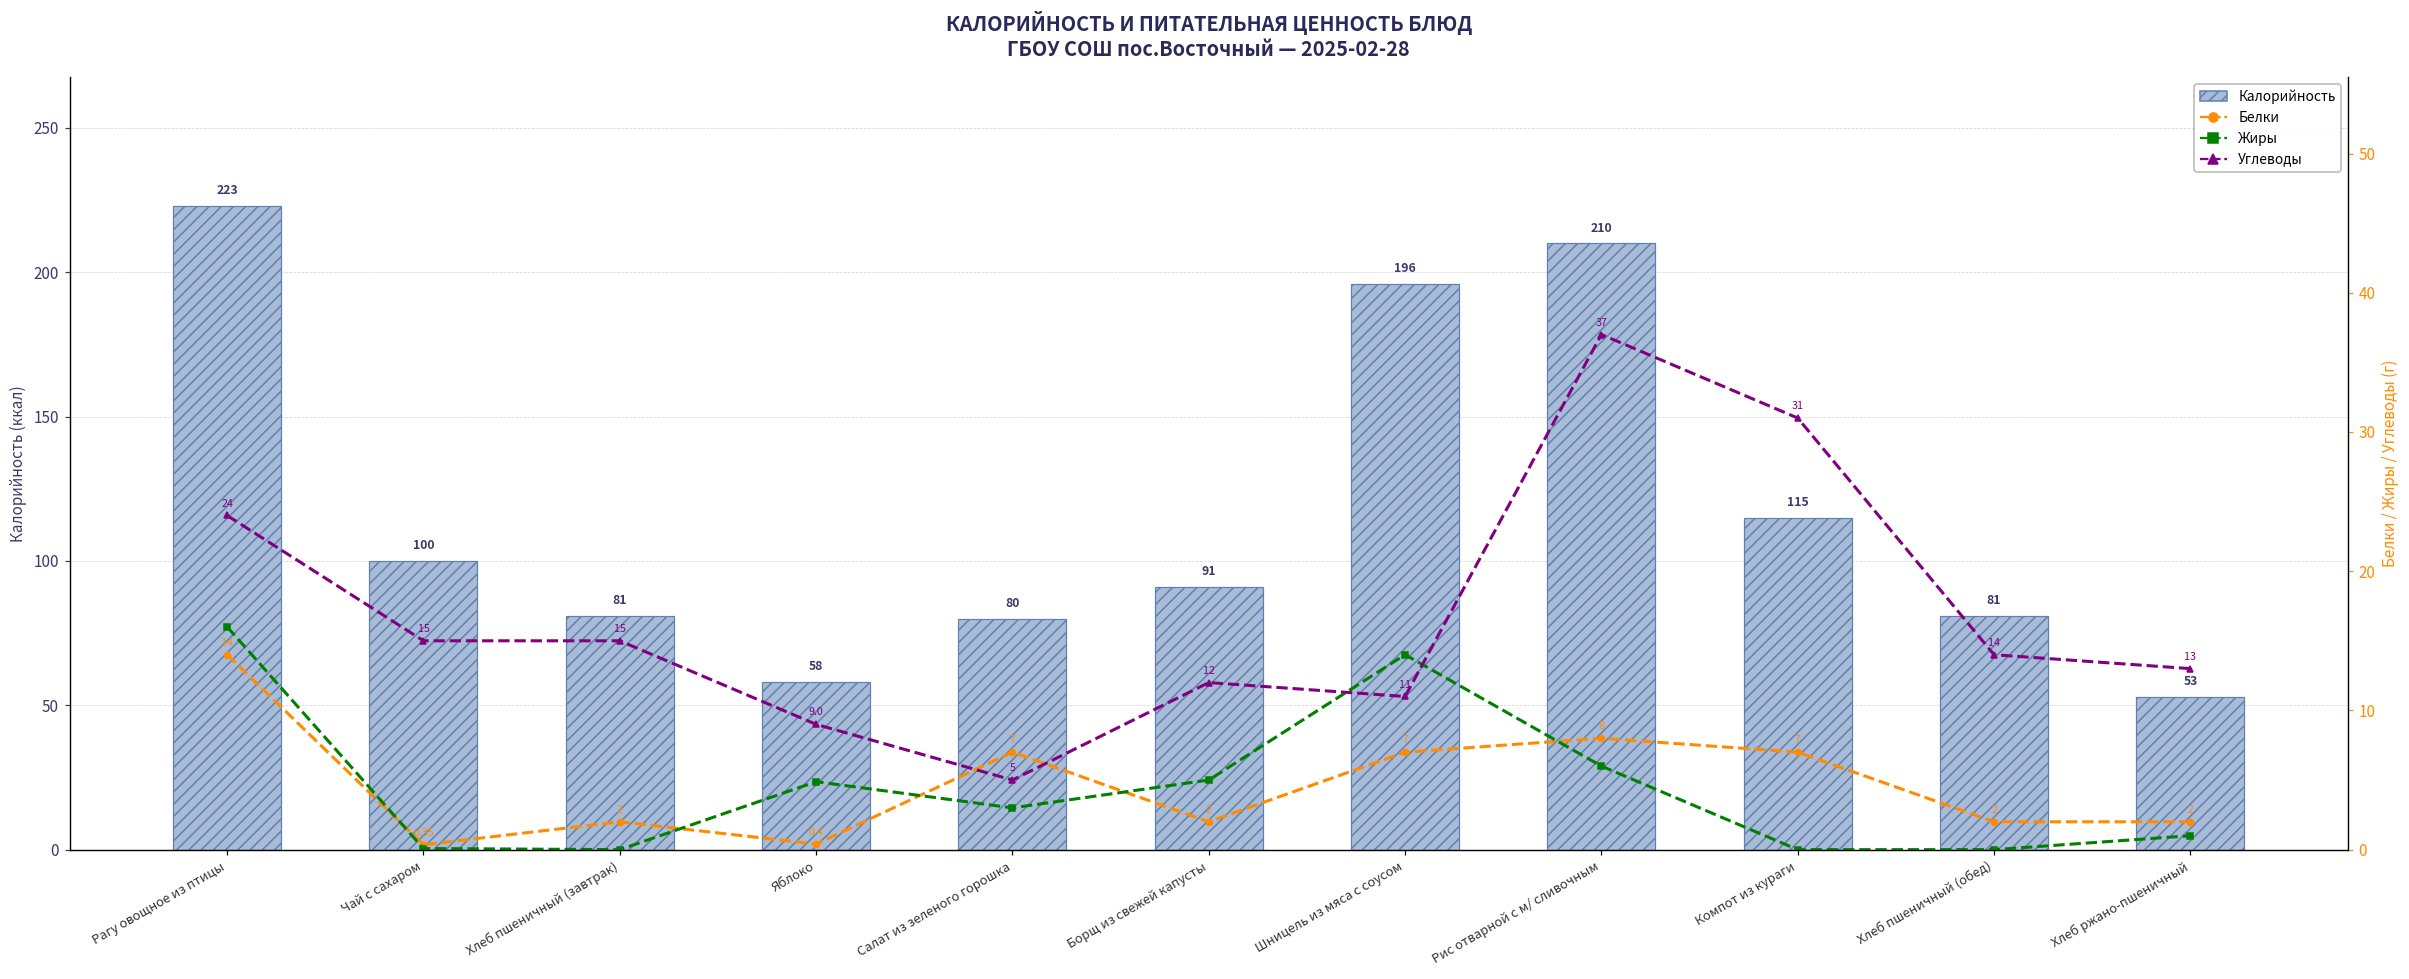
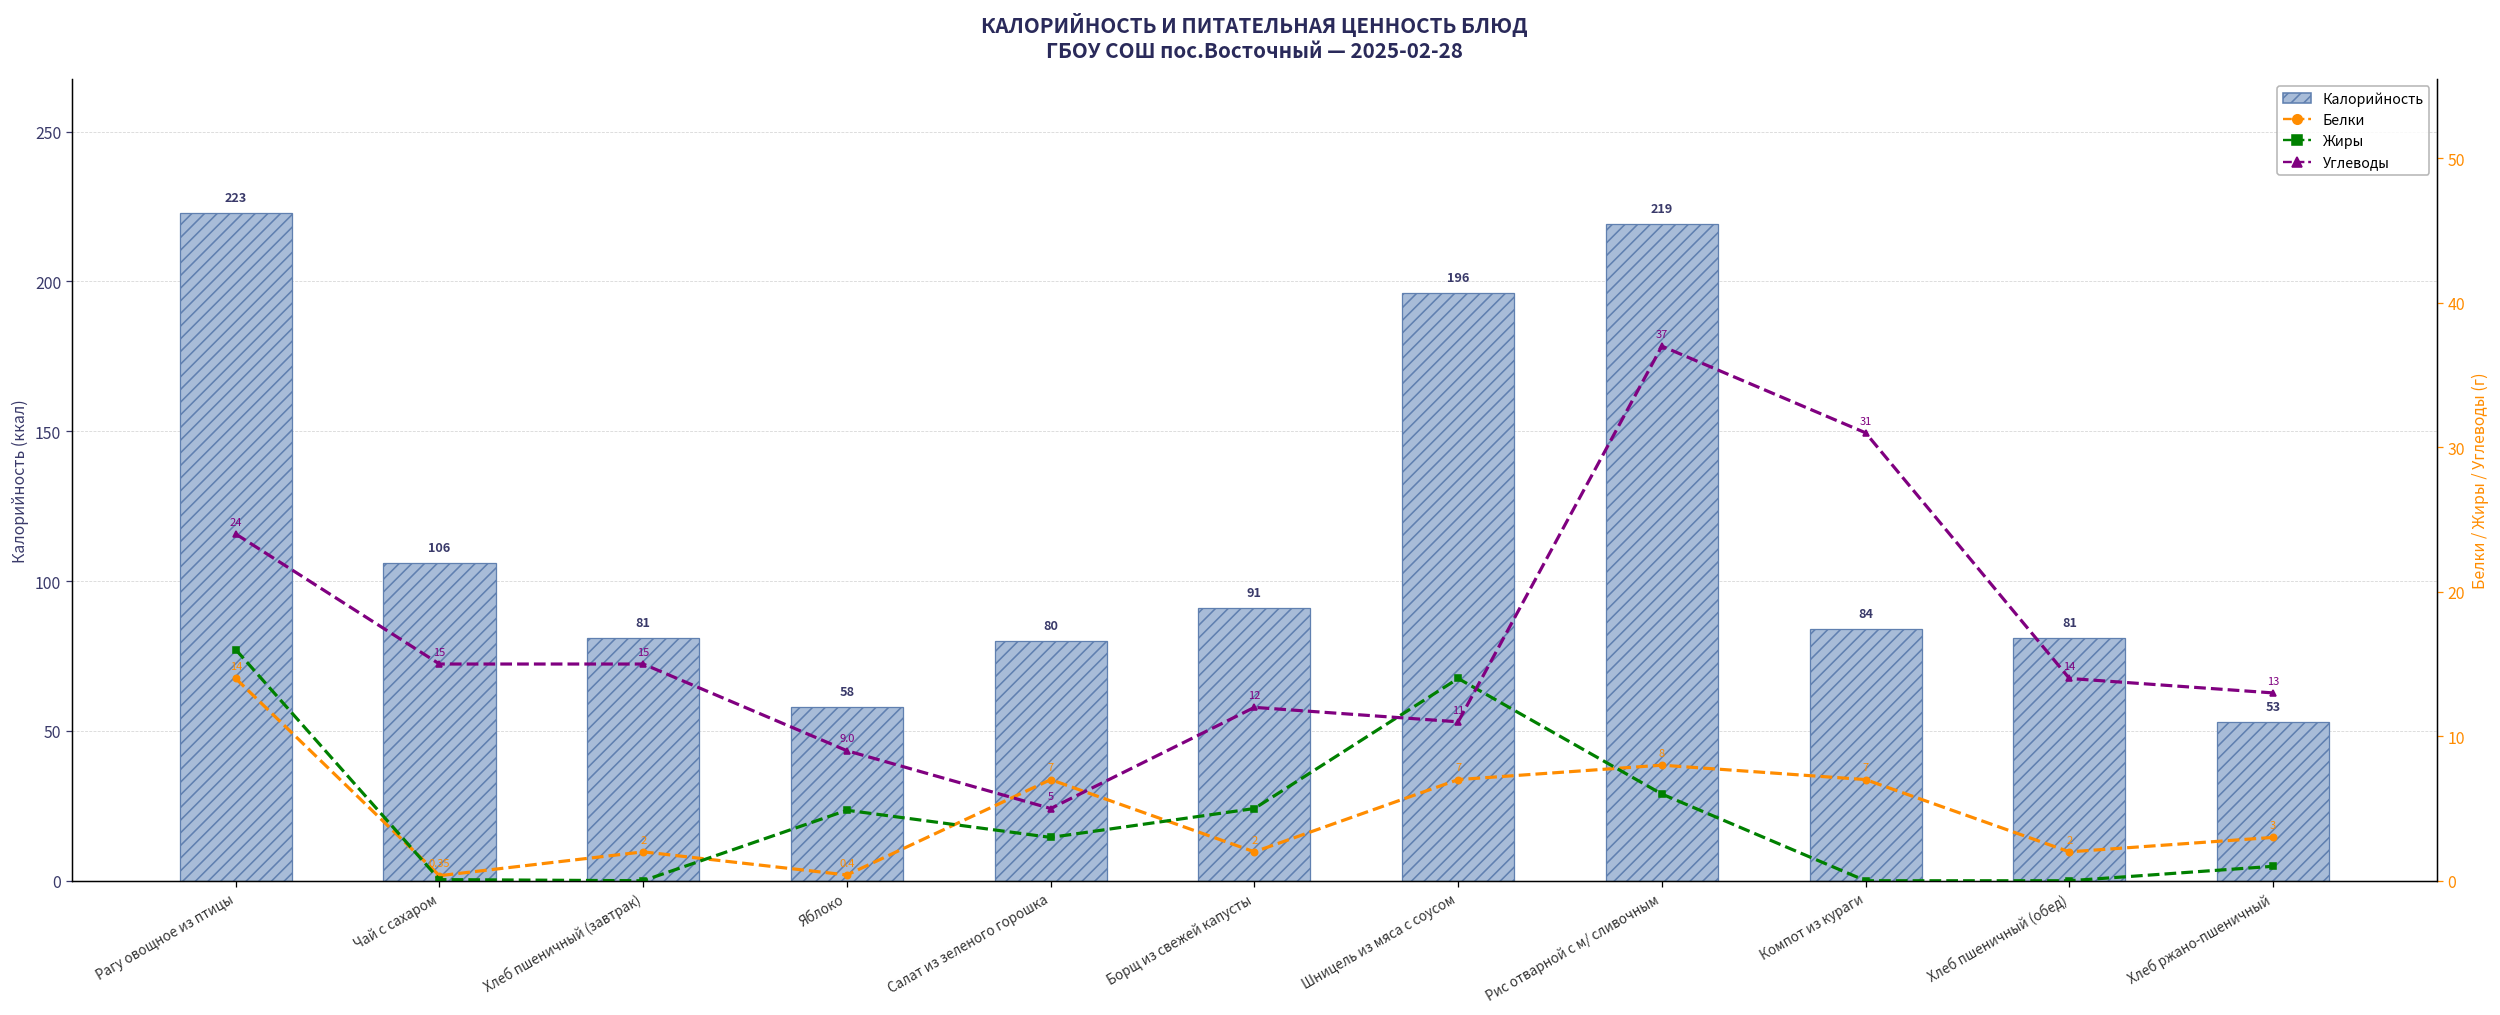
  {
    "Калорийность": {
      "Рагу овощное из птицы": 223,
-     "Чай с сахаром": 100,
+     "Чай с сахаром": 106,
      "Хлеб пшеничный (завтрак)": 81,
      "Яблоко": 58,
      "Салат из зеленого горошка": 80,
      "Борщ из свежей капусты": 91,
      "Шницель из мяса с соусом": 196,
-     "Рис отварной с м/ сливочным": 210,
-     "Компот из кураги": 115,
+     "Рис отварной с м/ сливочным": 219,
+     "Компот из кураги": 84,
      "Хлеб пшеничный (обед)": 81,
      "Хлеб ржано-пшеничный": 53
    },
    "Белки": {
      "Рагу овощное из птицы": 14,
      "Чай с сахаром": 0.35,
      "Хлеб пшеничный (завтрак)": 2,
      "Яблоко": 0.4,
      "Салат из зеленого горошка": 7,
      "Борщ из свежей капусты": 2,
      "Шницель из мяса с соусом": 7,
      "Рис отварной с м/ сливочным": 8,
      "Компот из кураги": 7,
      "Хлеб пшеничный (обед)": 2,
-     "Хлеб ржано-пшеничный": 2
+     "Хлеб ржано-пшеничный": 3
    },
    "Углеводы": {
      "Рагу овощное из птицы": 24,
      "Чай с сахаром": 15,
      "Хлеб пшеничный (завтрак)": 15,
      "Яблоко": 9.0,
      "Салат из зеленого горошка": 5,
      "Борщ из свежей капусты": 12,
      "Шницель из мяса с соусом": 11,
      "Рис отварной с м/ сливочным": 37,
      "Компот из кураги": 31,
      "Хлеб пшеничный (обед)": 14,
      "Хлеб ржано-пшеничный": 13
    }
  }
